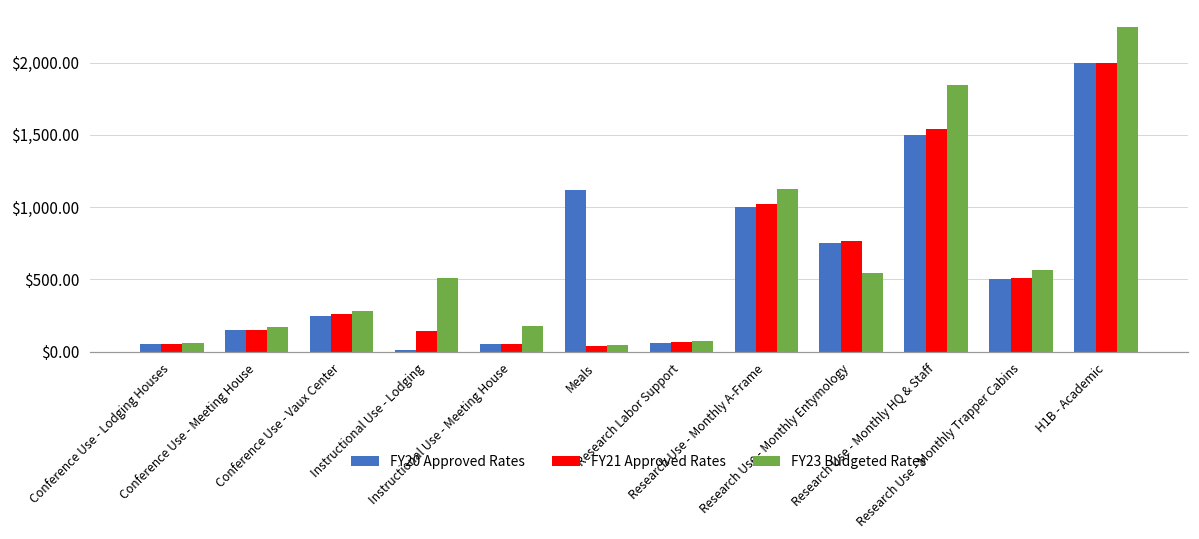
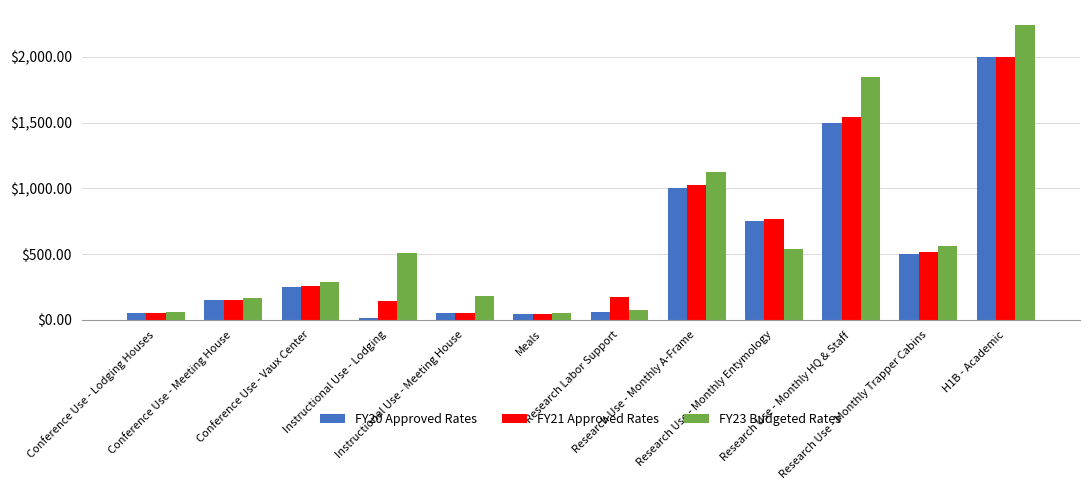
  {
    "FY20 Approved Rates": {
      "Conference Use - Lodging Houses": "$50",
      "Conference Use - Meeting House": "$150",
      "Conference Use - Vaux Center": "$250",
      "Instructional Use - Meeting House": "$50",
-     "Meals": "$1,120",
+     "Meals": "$40",
      "Research Labor Support": "$60",
      "Research Use - Monthly A-Frame": "$1,000",
      "Research Use - Monthly Entymology": "$750",
      "Research Use - Monthly HQ & Staff": "$1,500",
      "Research Use - Monthly Trapper Cabins": "$500",
      "H1B - Academic": "$2,000"
    },
    "FY21 Approved Rates": {
      "Conference Use - Lodging Houses": "$50",
      "Conference Use - Meeting House": "$150",
      "Conference Use - Vaux Center": "$260",
      "Instructional Use - Lodging": "$150",
      "Instructional Use - Meeting House": "$50",
      "Meals": "$40",
-     "Research Labor Support": "$70",
+     "Research Labor Support": "$170",
      "Research Use - Monthly A-Frame": "$1,020",
      "Research Use - Monthly Entymology": "$760",
      "Research Use - Monthly HQ & Staff": "$1,540",
      "Research Use - Monthly Trapper Cabins": "$510",
      "H1B - Academic": "$2,000"
    },
    "FY23 Budgeted Rates": {
      "Conference Use - Lodging Houses": "$60",
      "Conference Use - Meeting House": "$170",
      "Conference Use - Vaux Center": "$280",
      "Instructional Use - Lodging": "$510",
      "Instructional Use - Meeting House": "$180",
      "Meals": "$50",
      "Research Labor Support": "$70",
      "Research Use - Monthly A-Frame": "$1,130",
      "Research Use - Monthly Entymology": "$540",
      "Research Use - Monthly HQ & Staff": "$1,850",
      "Research Use - Monthly Trapper Cabins": "$560",
      "H1B - Academic": "$2,240"
    }
  }
